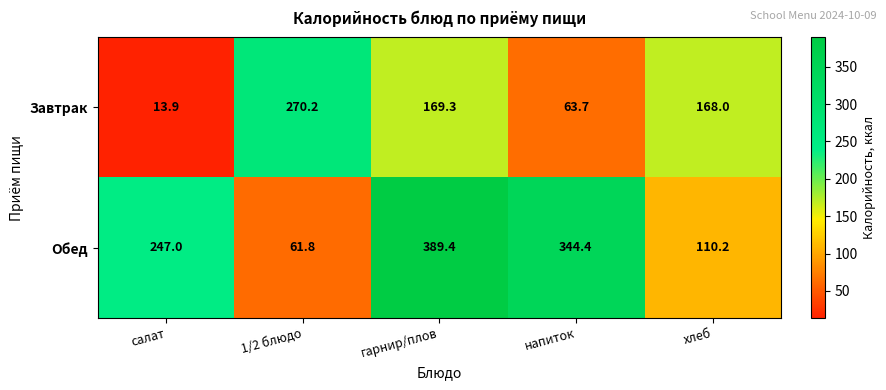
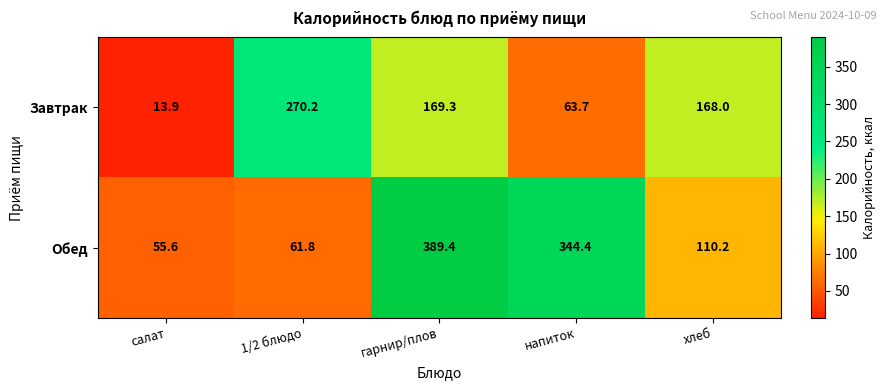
  {
    "Завтрак": {
      "салат": 13.9,
      "1/2 блюдо": 270.2,
      "гарнир/плов": 169.3,
      "напиток": 63.7,
      "хлеб": 168.0
    },
    "Обед": {
-     "салат": 247.0,
+     "салат": 55.6,
      "1/2 блюдо": 61.8,
      "гарнир/плов": 389.4,
      "напиток": 344.4,
      "хлеб": 110.2
    }
  }
